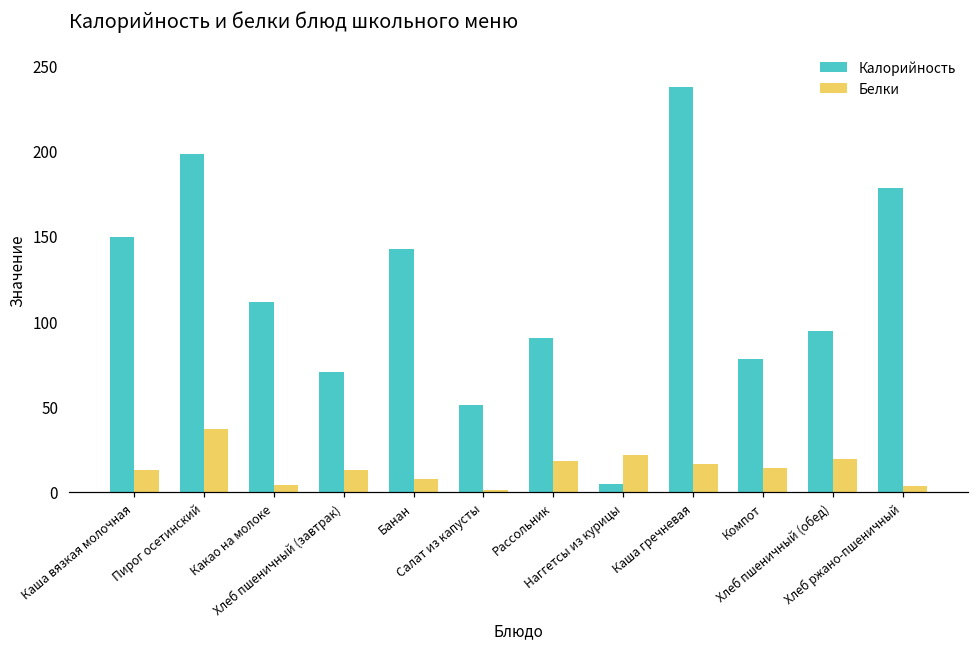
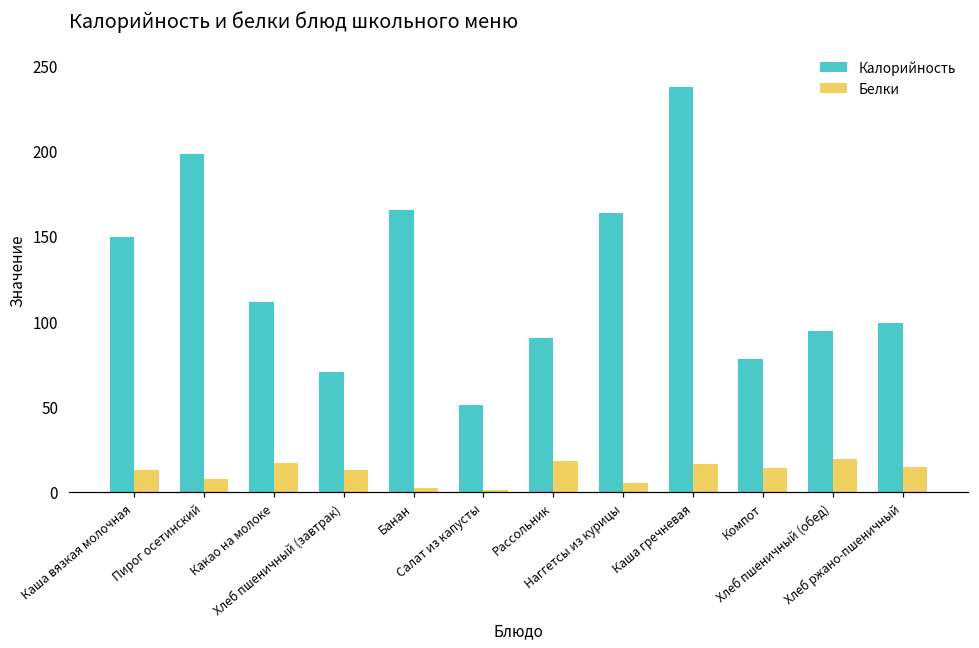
  {
    "Калорийность": {
      "Каша вязкая молочная": 150,
      "Пирог осетинский": 198,
      "Какао на молоке": 111,
      "Хлеб пшеничный (завтрак)": 70,
-     "Банан": 143,
+     "Банан": 165,
      "Салат из капусты": 51,
      "Рассольник": 90,
-     "Наггетсы из курицы": 5,
+     "Наггетсы из курицы": 164,
      "Каша гречневая": 237,
      "Компот": 78,
      "Хлеб пшеничный (обед)": 94,
-     "Хлеб ржано-пшеничный": 178
+     "Хлеб ржано-пшеничный": 99
    },
    "Белки": {
      "Каша вязкая молочная": 13,
-     "Пирог осетинский": 37,
-     "Какао на молоке": 4,
+     "Пирог осетинский": 8,
+     "Какао на молоке": 17,
      "Хлеб пшеничный (завтрак)": 13,
-     "Банан": 8,
+     "Банан": 2,
      "Рассольник": 18,
-     "Наггетсы из курицы": 22,
+     "Наггетсы из курицы": 5,
      "Каша гречневая": 16,
      "Компот": 14,
      "Хлеб пшеничный (обед)": 19,
-     "Хлеб ржано-пшеничный": 3
+     "Хлеб ржано-пшеничный": 15
    }
  }
